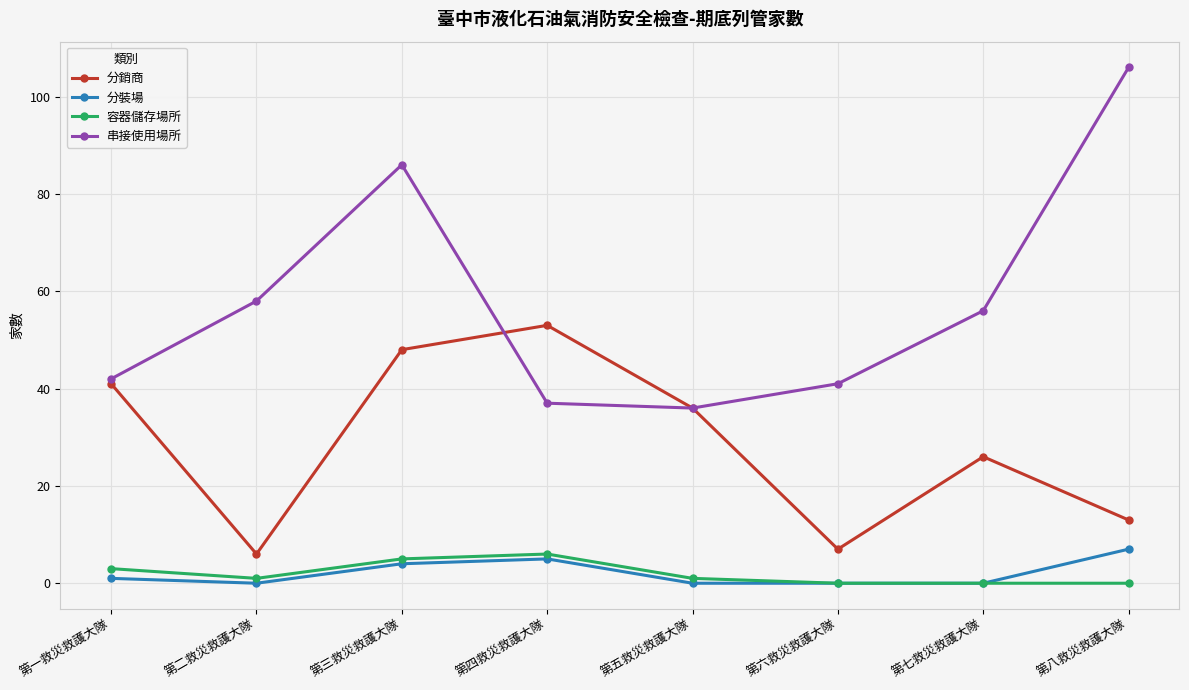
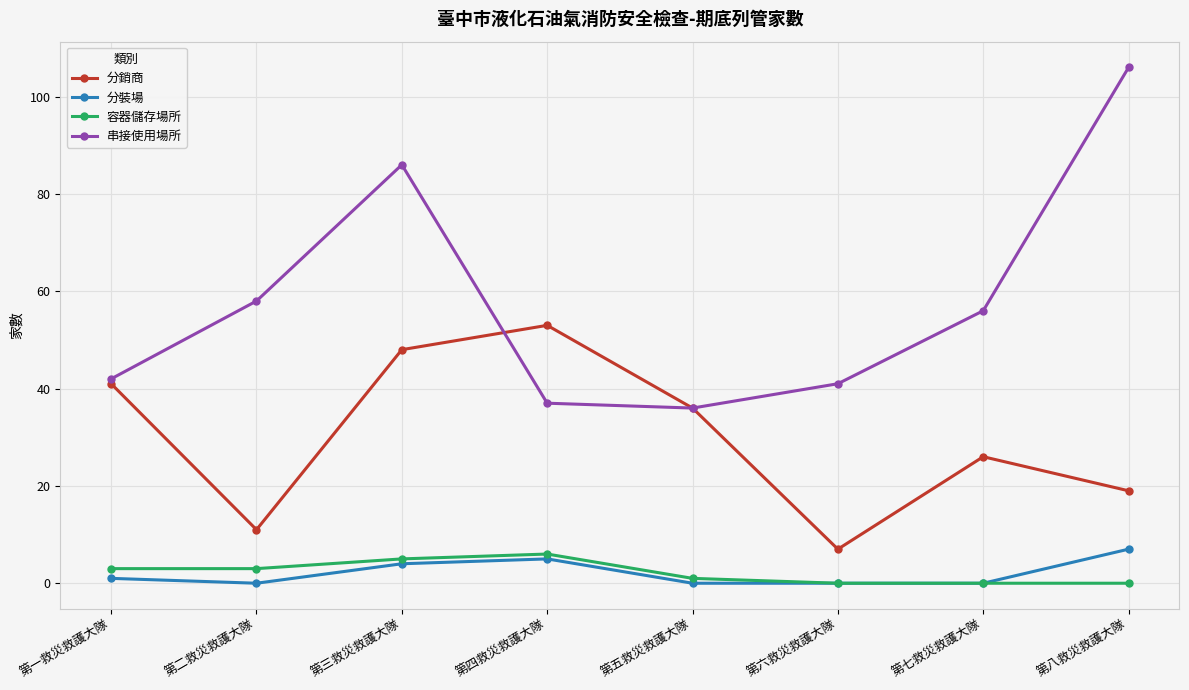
  {
    "分銷商": {
      "第一救災救護大隊": 41,
-     "第二救災救護大隊": 6,
+     "第二救災救護大隊": 11,
      "第三救災救護大隊": 48,
      "第四救災救護大隊": 53,
      "第六救災救護大隊": 7,
      "第七救災救護大隊": 26,
-     "第八救災救護大隊": 13
+     "第八救災救護大隊": 19
    },
    "分裝場": {
      "第一救災救護大隊": 1,
      "第二救災救護大隊": 0,
      "第三救災救護大隊": 4,
      "第四救災救護大隊": 5,
      "第五救災救護大隊": 0,
      "第八救災救護大隊": 7
    },
    "容器儲存場所": {
      "第一救災救護大隊": 3,
-     "第二救災救護大隊": 1,
+     "第二救災救護大隊": 3,
      "第三救災救護大隊": 5,
      "第四救災救護大隊": 6,
      "第五救災救護大隊": 1,
      "第八救災救護大隊": 0
    },
    "串接使用場所": {
      "第一救災救護大隊": 42,
      "第二救災救護大隊": 58,
      "第三救災救護大隊": 86,
      "第四救災救護大隊": 37,
      "第六救災救護大隊": 41,
      "第七救災救護大隊": 56,
      "第八救災救護大隊": 106
    }
  }
